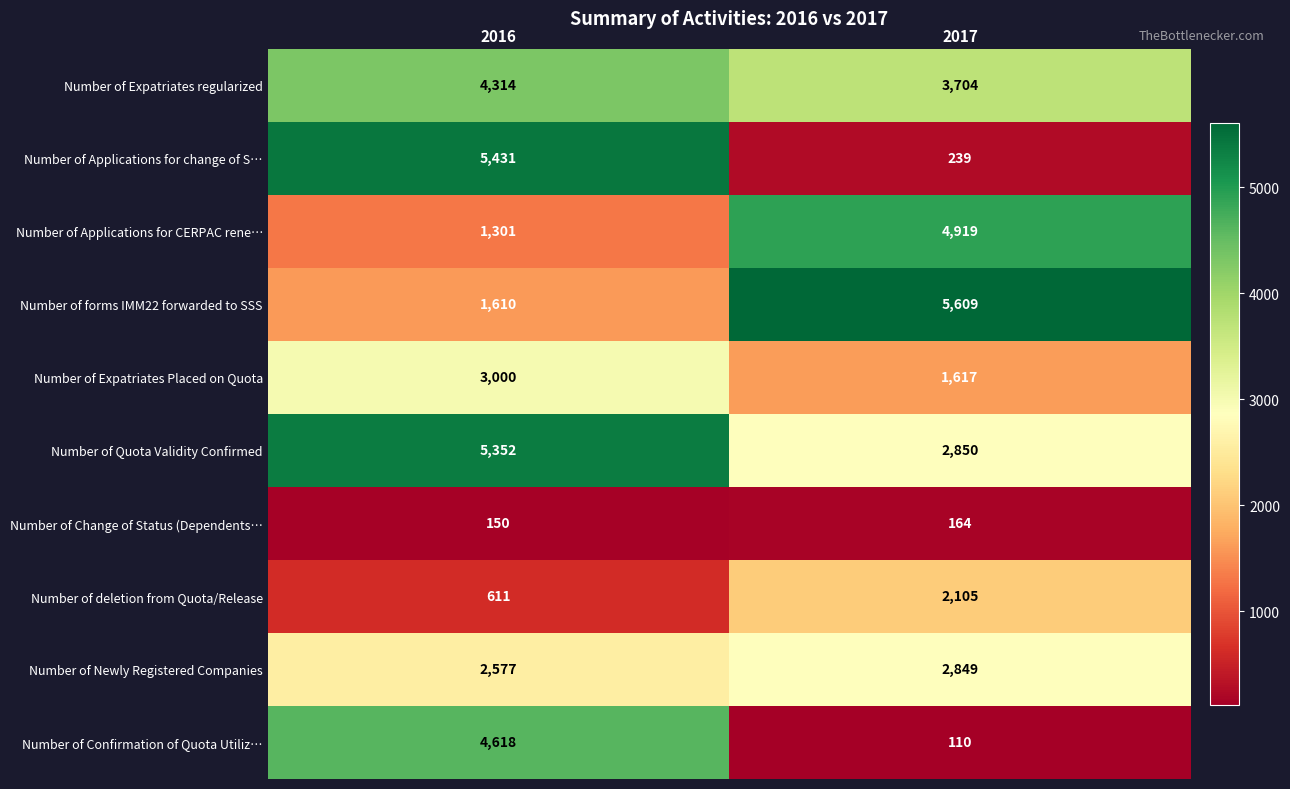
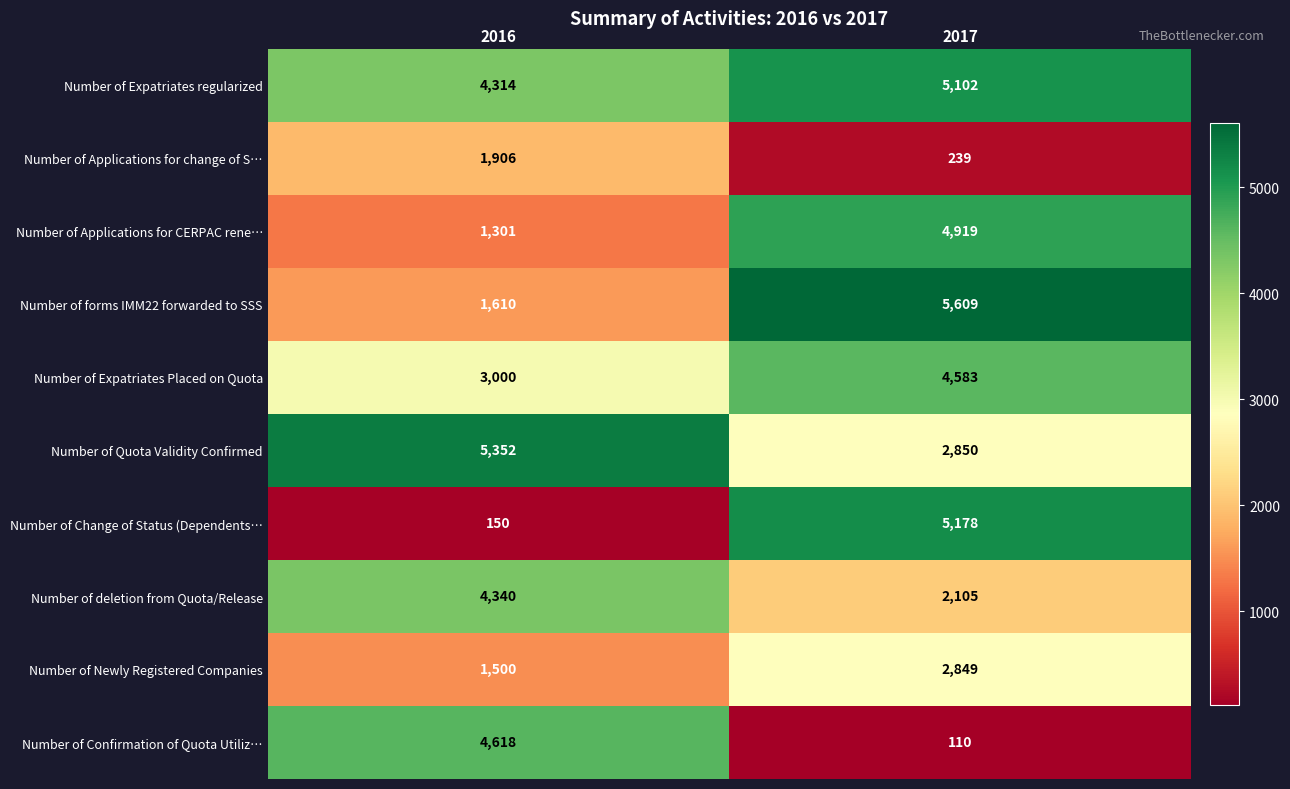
  {
    "Number of Expatriates regularized": {
      "2016": "4,314",
-     "2017": "3,704"
+     "2017": "5,102"
    },
    "Number of Applications for change of S…": {
-     "2016": "5,431",
+     "2016": "1,906",
      "2017": "239"
    },
    "Number of Applications for CERPAC rene…": {
      "2016": "1,301",
      "2017": "4,919"
    },
    "Number of forms IMM22 forwarded to SSS": {
      "2016": "1,610",
      "2017": "5,609"
    },
    "Number of Expatriates Placed on Quota": {
      "2016": "3,000",
-     "2017": "1,617"
+     "2017": "4,583"
    },
    "Number of Quota Validity Confirmed": {
      "2016": "5,352",
      "2017": "2,850"
    },
    "Number of Change of Status (Dependents…": {
      "2016": "150",
-     "2017": "164"
+     "2017": "5,178"
    },
    "Number of deletion from Quota/Release": {
-     "2016": "611",
+     "2016": "4,340",
      "2017": "2,105"
    },
    "Number of Newly Registered Companies": {
-     "2016": "2,577",
+     "2016": "1,500",
      "2017": "2,849"
    },
    "Number of Confirmation of Quota Utiliz…": {
      "2016": "4,618",
      "2017": "110"
    }
  }
